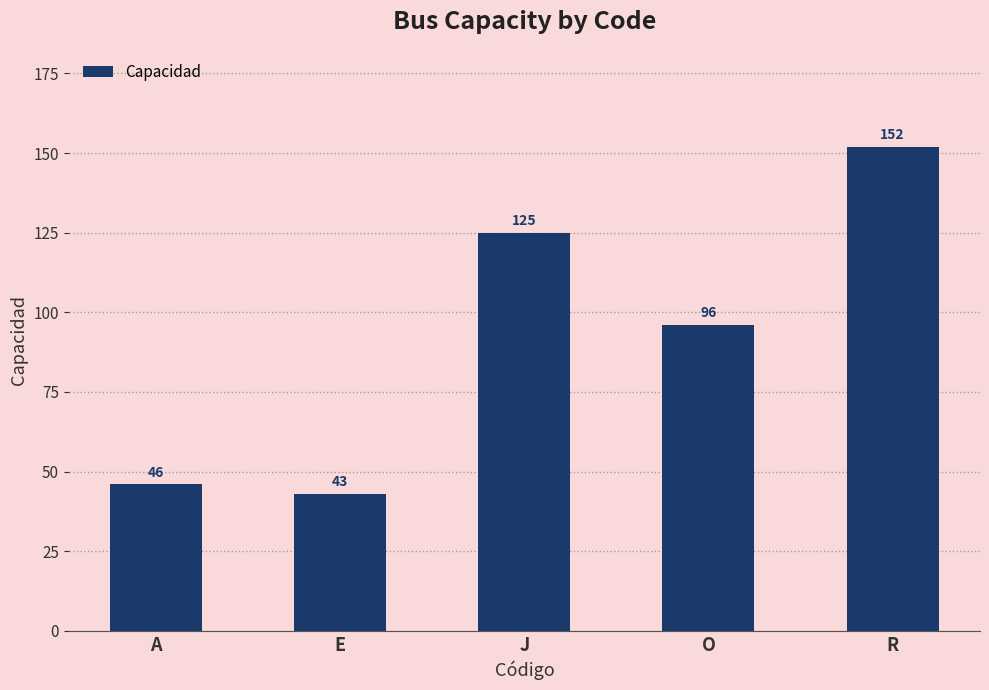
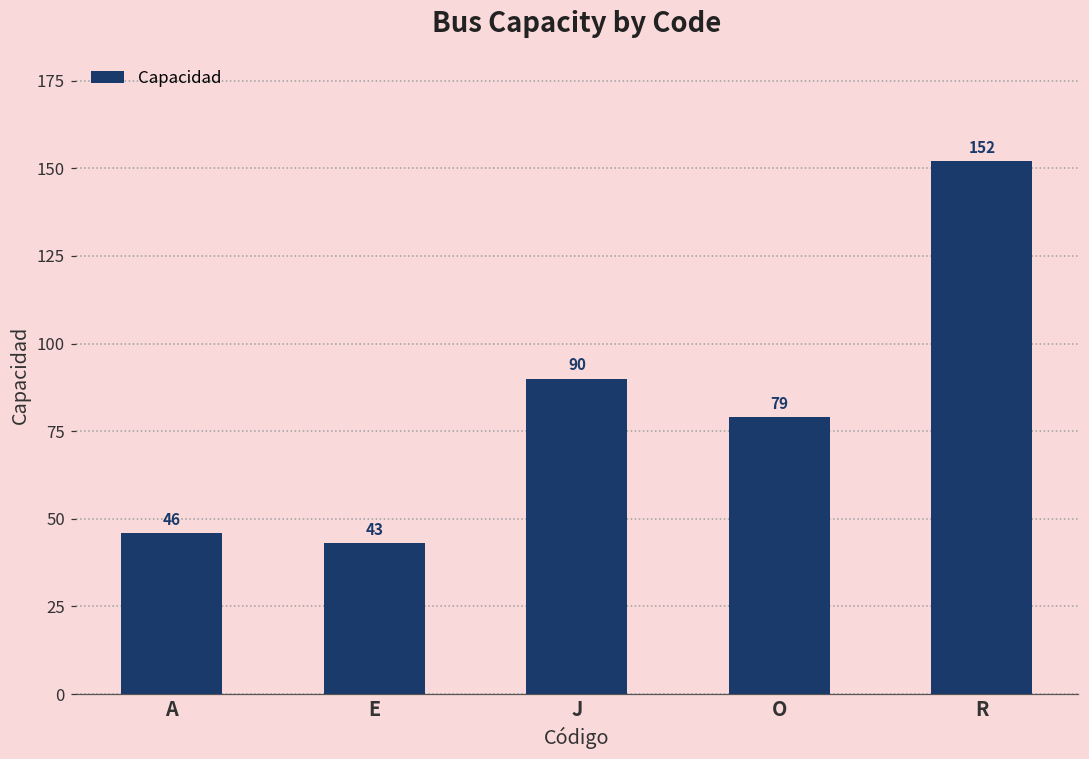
  {
    "A": 46,
    "E": 43,
-   "J": 125,
-   "O": 96,
+   "J": 90,
+   "O": 79,
    "R": 152
  }
